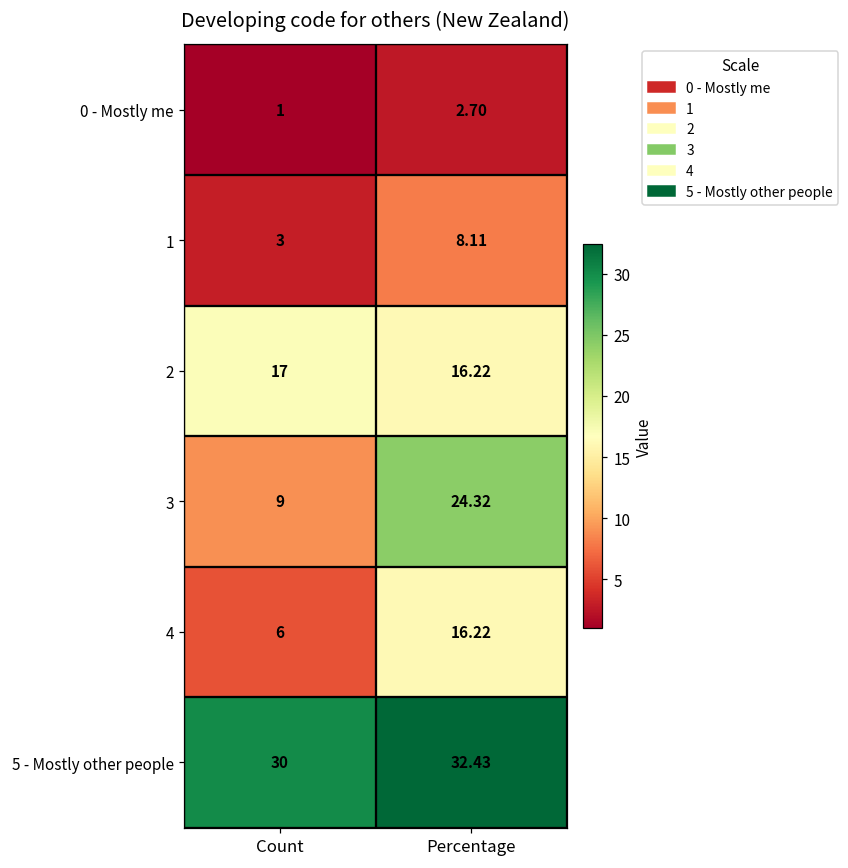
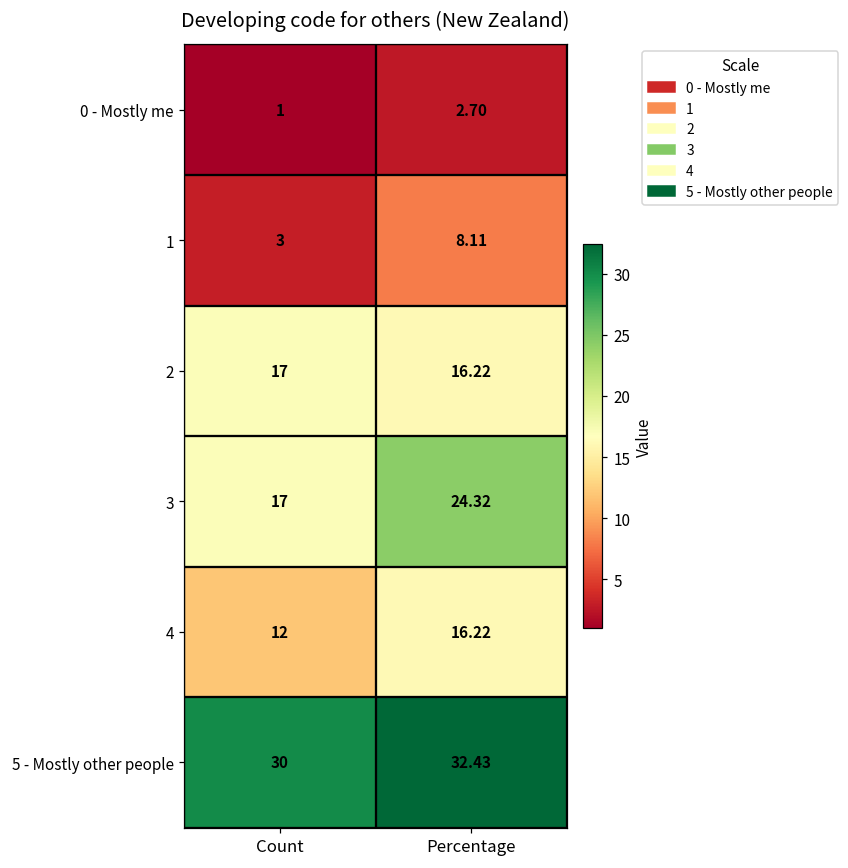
  {
    "0 - Mostly me": {
      "Count": 1,
      "Percentage": 2.70
    },
    "1": {
      "Count": 3,
      "Percentage": 8.11
    },
    "2": {
      "Count": 17,
      "Percentage": 16.22
    },
    "3": {
-     "Count": 9,
+     "Count": 17,
      "Percentage": 24.32
    },
    "4": {
-     "Count": 6,
+     "Count": 12,
      "Percentage": 16.22
    },
    "5 - Mostly other people": {
      "Count": 30,
      "Percentage": 32.43
    }
  }
